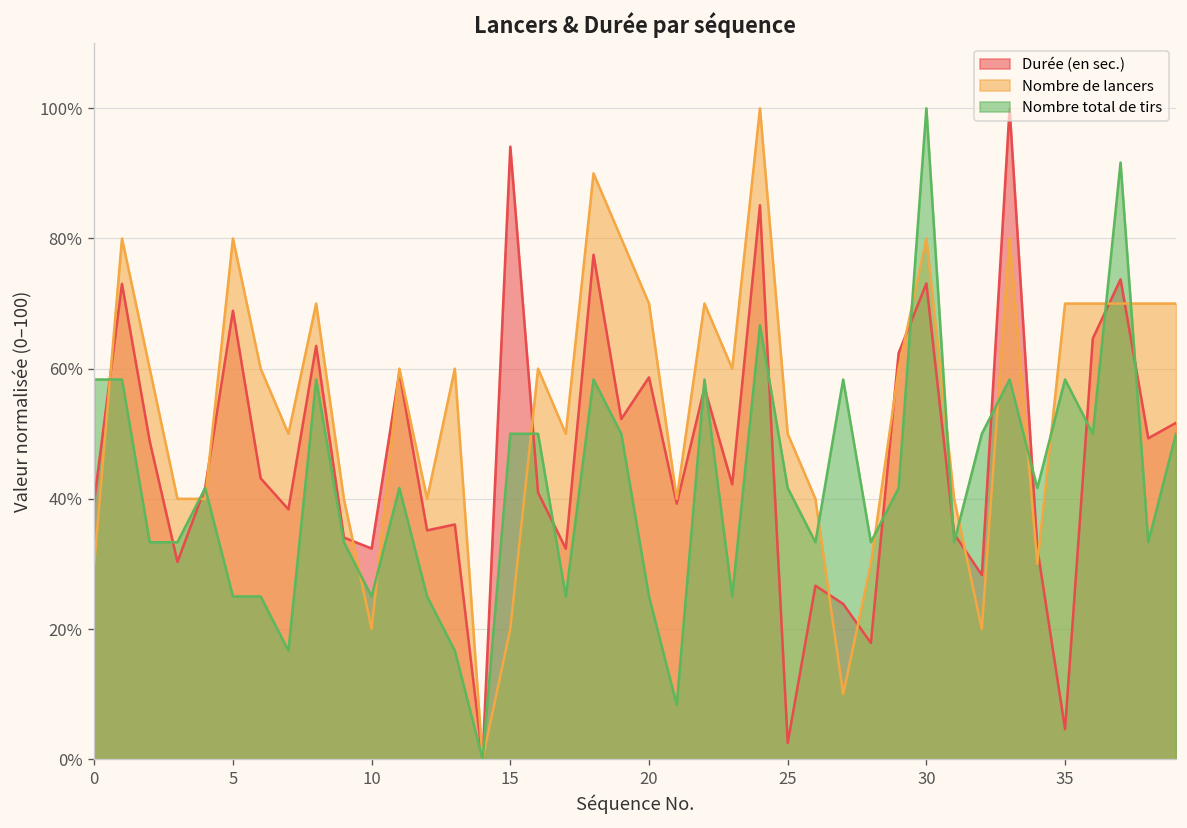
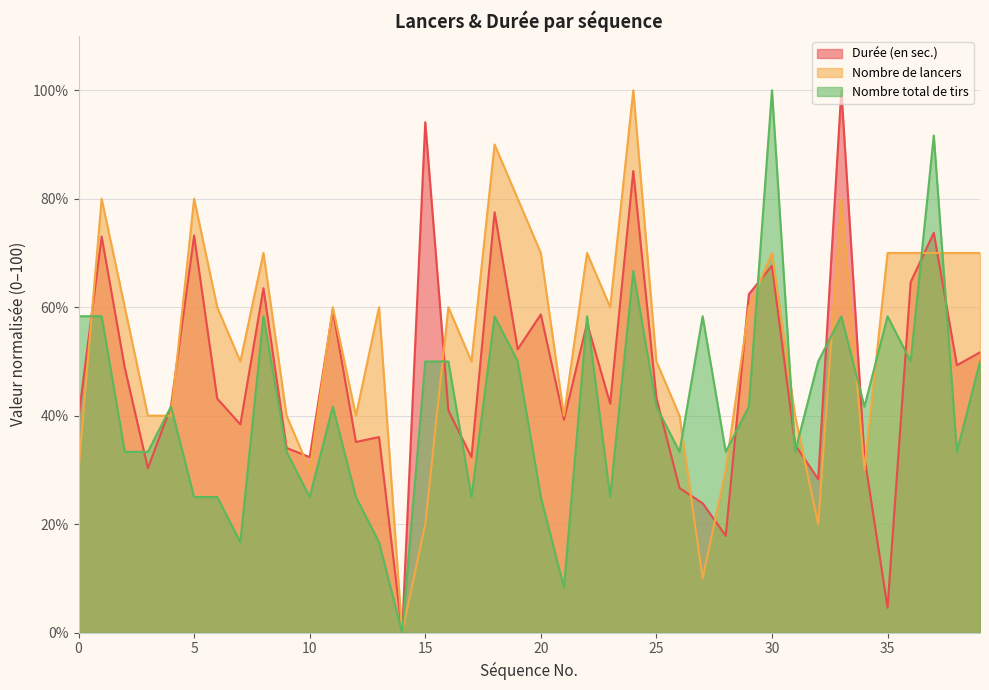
  {
    "Durée (en sec.)": {
      "0": "40%",
-     "5": "69%",
+     "5": "73%",
      "10": "32%",
      "15": "94%",
      "20": "59%",
-     "25": "2%",
-     "30": "73%",
+     "25": "43%",
+     "30": "68%",
      "35": "5%"
    },
    "Nombre de lancers": {
      "0": "30%",
      "5": "80%",
-     "10": "20%",
+     "10": "30%",
      "15": "20%",
      "20": "70%",
      "25": "50%",
-     "30": "80%",
+     "30": "70%",
      "35": "70%"
    },
    "Nombre total de tirs": {
      "0": "58%",
      "5": "25%",
      "10": "25%",
      "15": "50%",
      "20": "25%",
      "25": "42%",
      "30": "100%",
      "35": "58%"
    }
  }
